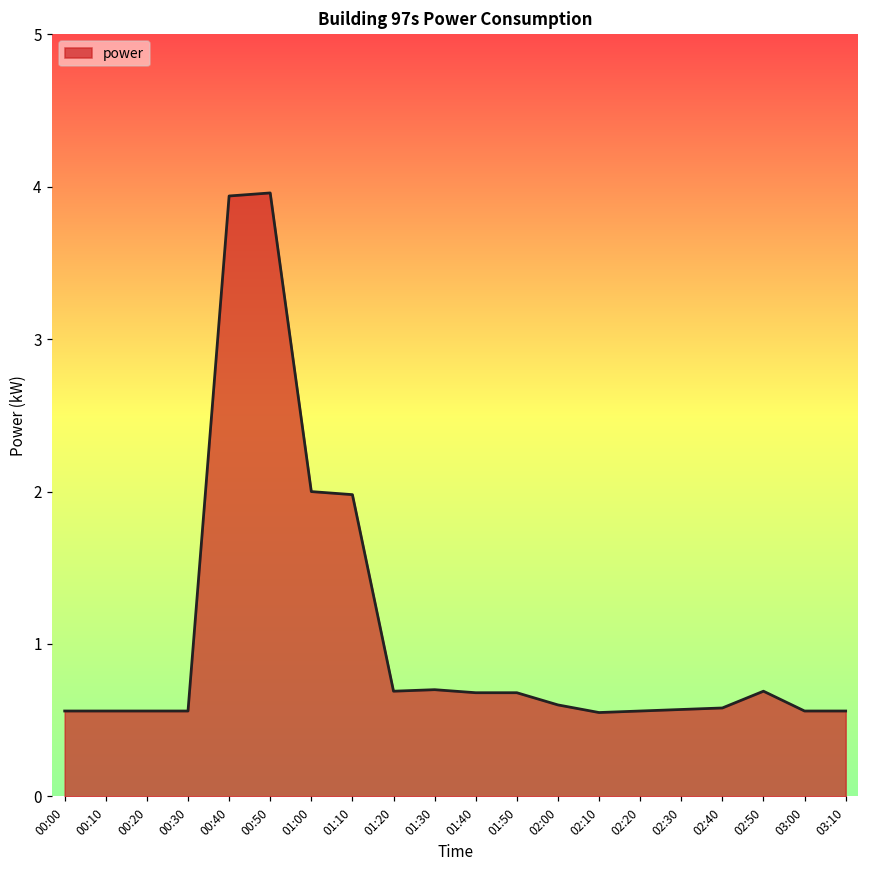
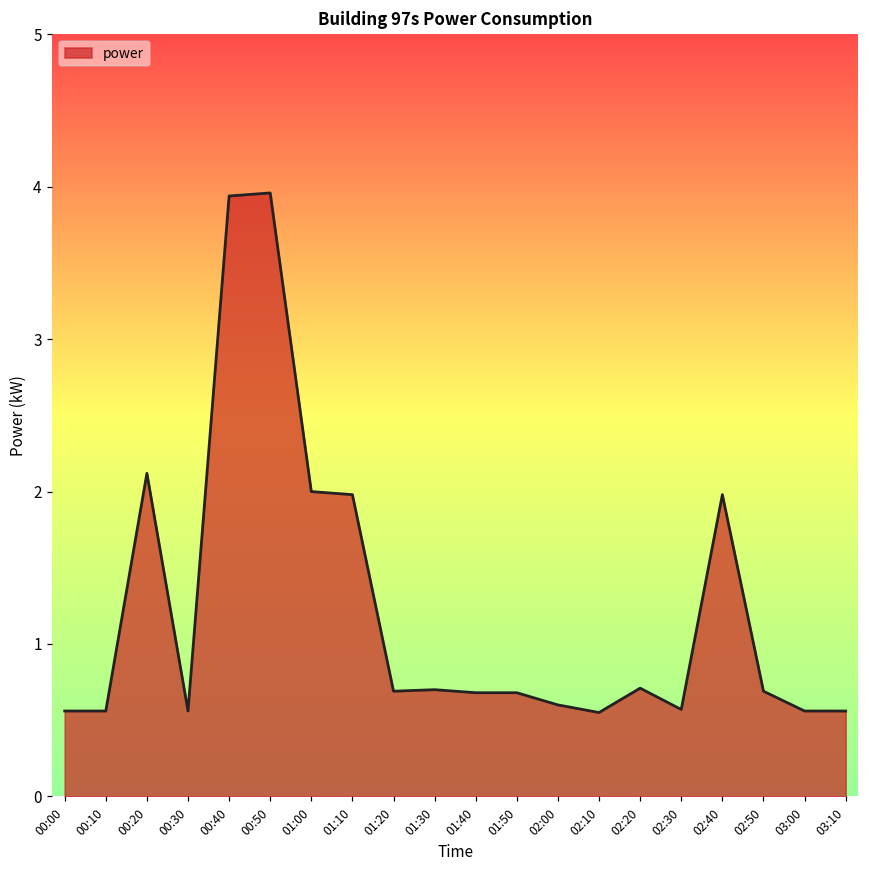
  {
    "00:00": 0.56,
    "00:10": 0.56,
-   "00:20": 0.56,
+   "00:20": 2.12,
    "00:30": 0.56,
    "00:40": 3.94,
    "00:50": 3.96,
    "01:00": 2.00,
    "01:10": 1.98,
    "01:20": 0.69,
    "01:30": 0.70,
    "01:40": 0.68,
    "01:50": 0.68,
    "02:00": 0.60,
    "02:10": 0.55,
-   "02:20": 0.56,
+   "02:20": 0.71,
    "02:30": 0.57,
-   "02:40": 0.58,
+   "02:40": 1.98,
    "02:50": 0.69,
    "03:00": 0.56,
    "03:10": 0.56
  }
